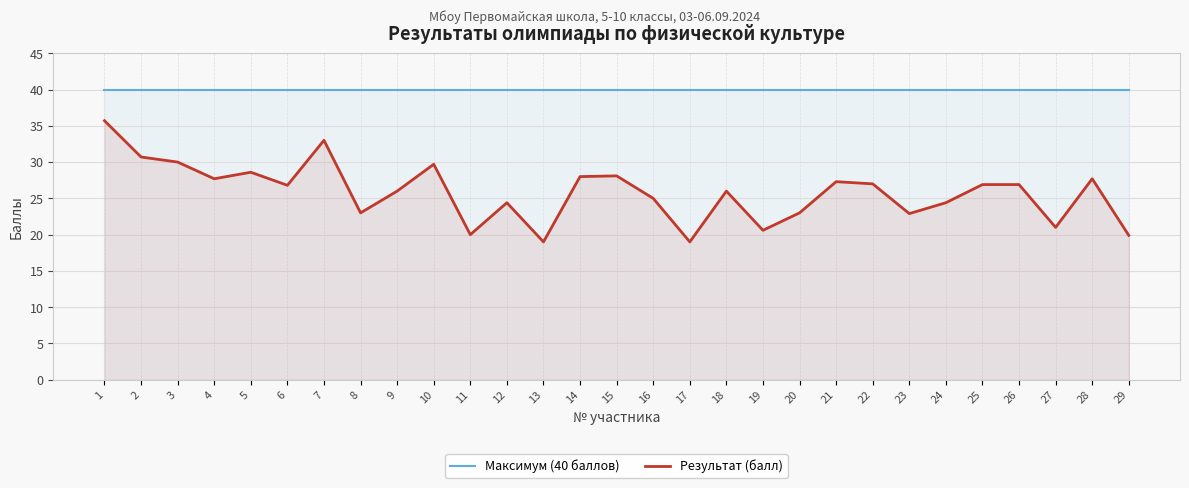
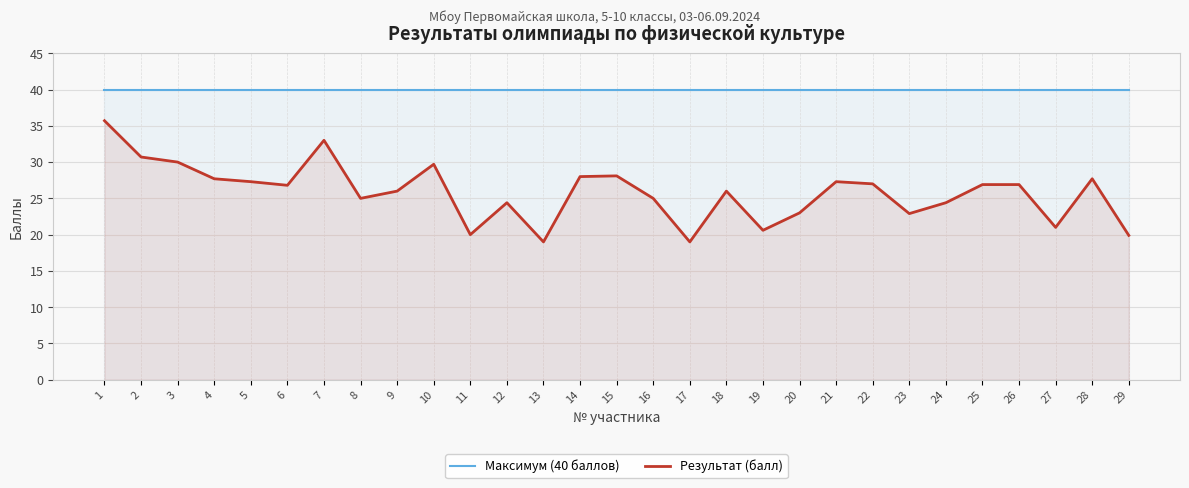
  {
    "Максимум (40 баллов)": {
      "1": 40,
      "2": 40,
      "3": 40,
      "4": 40,
      "5": 40,
      "6": 40,
      "7": 40,
      "8": 40,
      "9": 40,
      "10": 40,
      "11": 40,
      "12": 40,
      "13": 40,
      "14": 40,
      "15": 40,
      "16": 40,
      "17": 40,
      "18": 40,
      "19": 40,
      "20": 40,
      "21": 40,
      "22": 40,
      "23": 40,
      "24": 40,
      "25": 40,
      "26": 40,
      "27": 40,
      "28": 40,
      "29": 40
    },
    "Результат (балл)": {
      "1": 36,
      "2": 31,
      "3": 30,
      "4": 28,
-     "5": 29,
+     "5": 27,
      "6": 27,
      "7": 33,
-     "8": 23,
+     "8": 25,
      "9": 26,
      "10": 30,
      "11": 20,
      "12": 24,
      "13": 19,
      "14": 28,
      "15": 28,
      "16": 25,
      "17": 19,
      "18": 26,
      "19": 21,
      "20": 23,
      "21": 27,
      "22": 27,
      "23": 23,
      "24": 24,
      "25": 27,
      "26": 27,
      "27": 21,
      "28": 28,
      "29": 20
    }
  }
